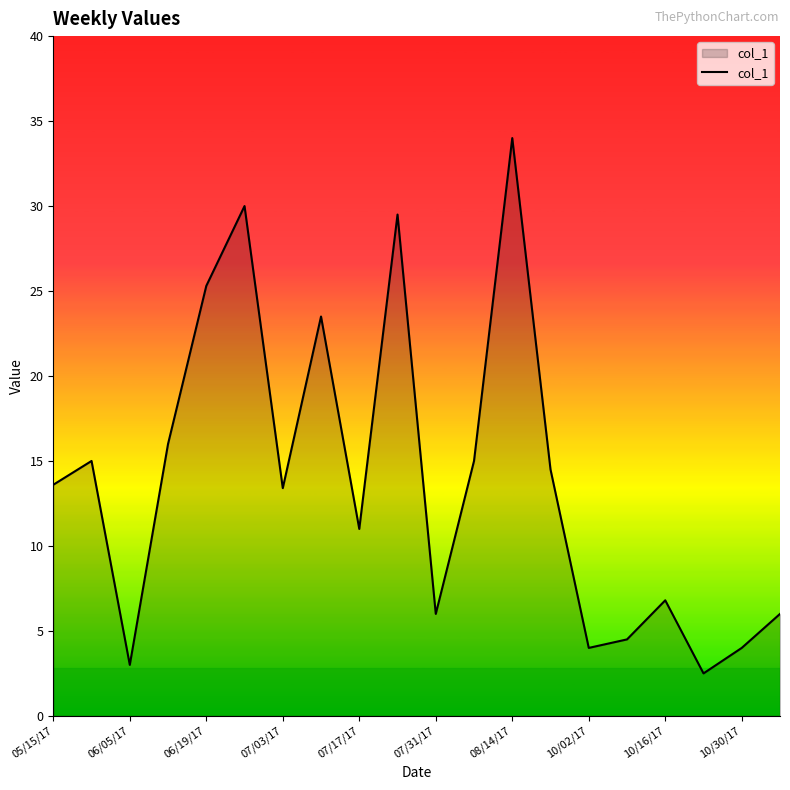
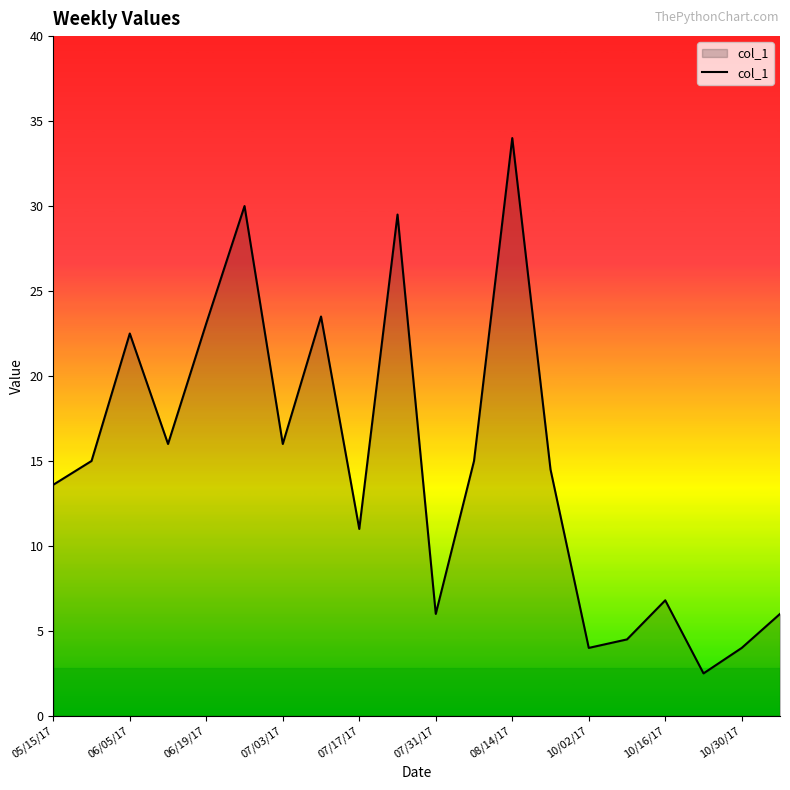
  {
    "05/15/17": 13.6,
-   "06/05/17": 3.0,
-   "06/19/17": 25.3,
-   "07/03/17": 13.4,
+   "06/05/17": 22.5,
+   "06/19/17": 23.1,
+   "07/03/17": 16.0,
    "07/17/17": 11.0,
    "07/31/17": 6.0,
    "08/14/17": 34.0,
    "10/02/17": 4.0,
    "10/16/17": 6.8,
    "10/30/17": 4.0
  }
